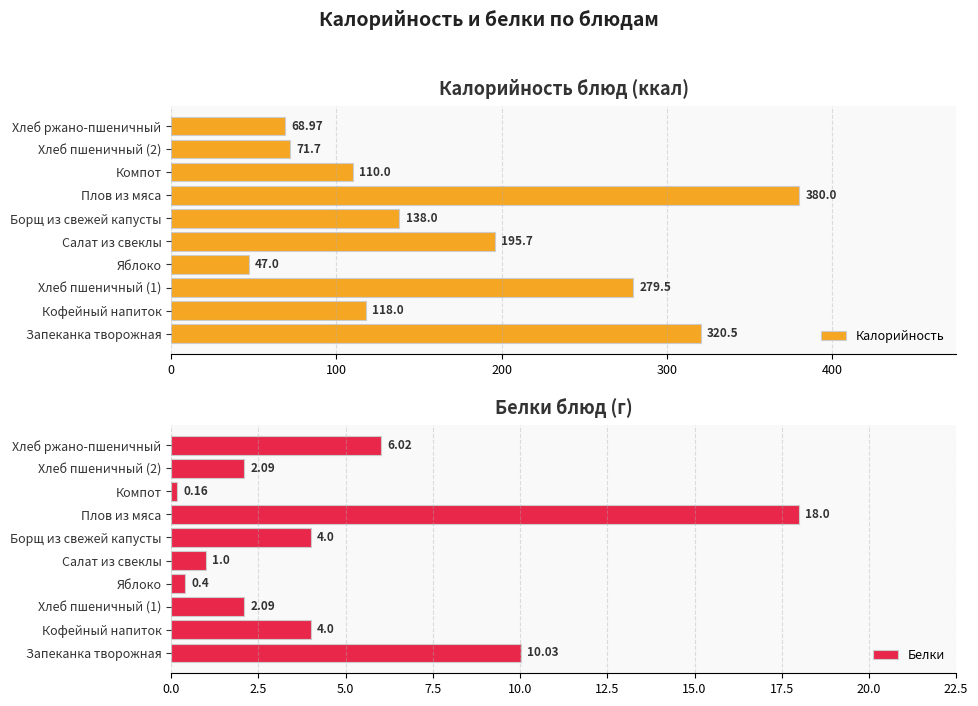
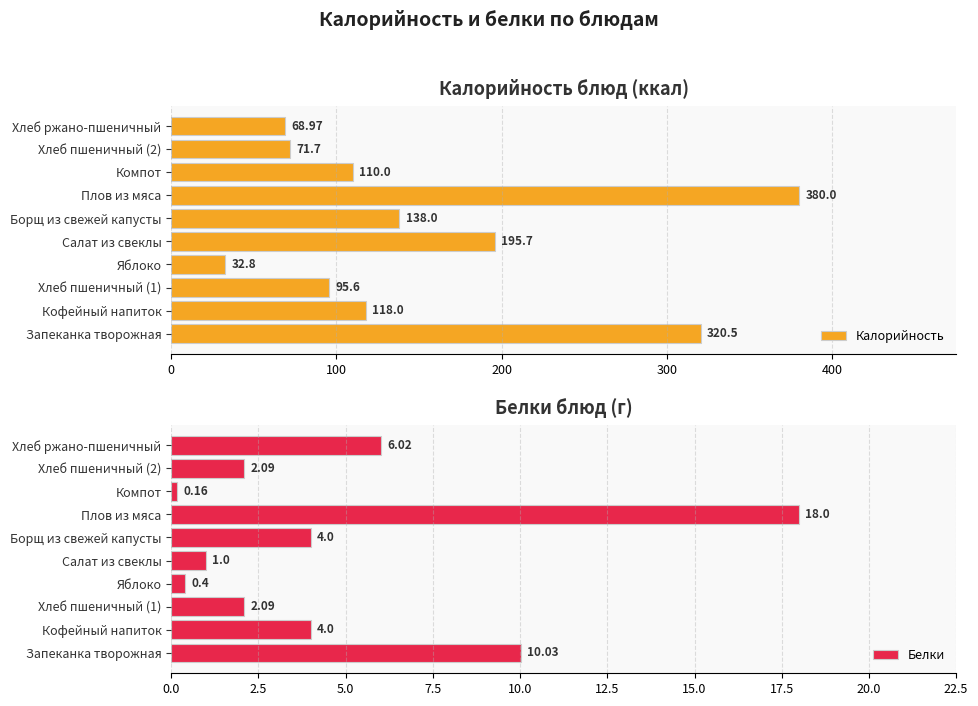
  {
    "Калорийность блюд (ккал)": {
      "Хлеб ржано-пшеничный": 68.97,
      "Хлеб пшеничный (2)": 71.7,
      "Компот": 110.0,
      "Плов из мяса": 380.0,
      "Борщ из свежей капусты": 138.0,
      "Салат из свеклы": 195.7,
-     "Яблоко": 47.0,
-     "Хлеб пшеничный (1)": 279.5,
+     "Яблоко": 32.8,
+     "Хлеб пшеничный (1)": 95.6,
      "Кофейный напиток": 118.0,
      "Запеканка творожная": 320.5
    },
    "Белки блюд (г)": {
      "Хлеб ржано-пшеничный": 6.02,
      "Хлеб пшеничный (2)": 2.09,
      "Компот": 0.16,
      "Плов из мяса": 18.0,
      "Борщ из свежей капусты": 4.0,
      "Салат из свеклы": 1.0,
      "Яблоко": 0.4,
      "Хлеб пшеничный (1)": 2.09,
      "Кофейный напиток": 4.0,
      "Запеканка творожная": 10.03
    }
  }
